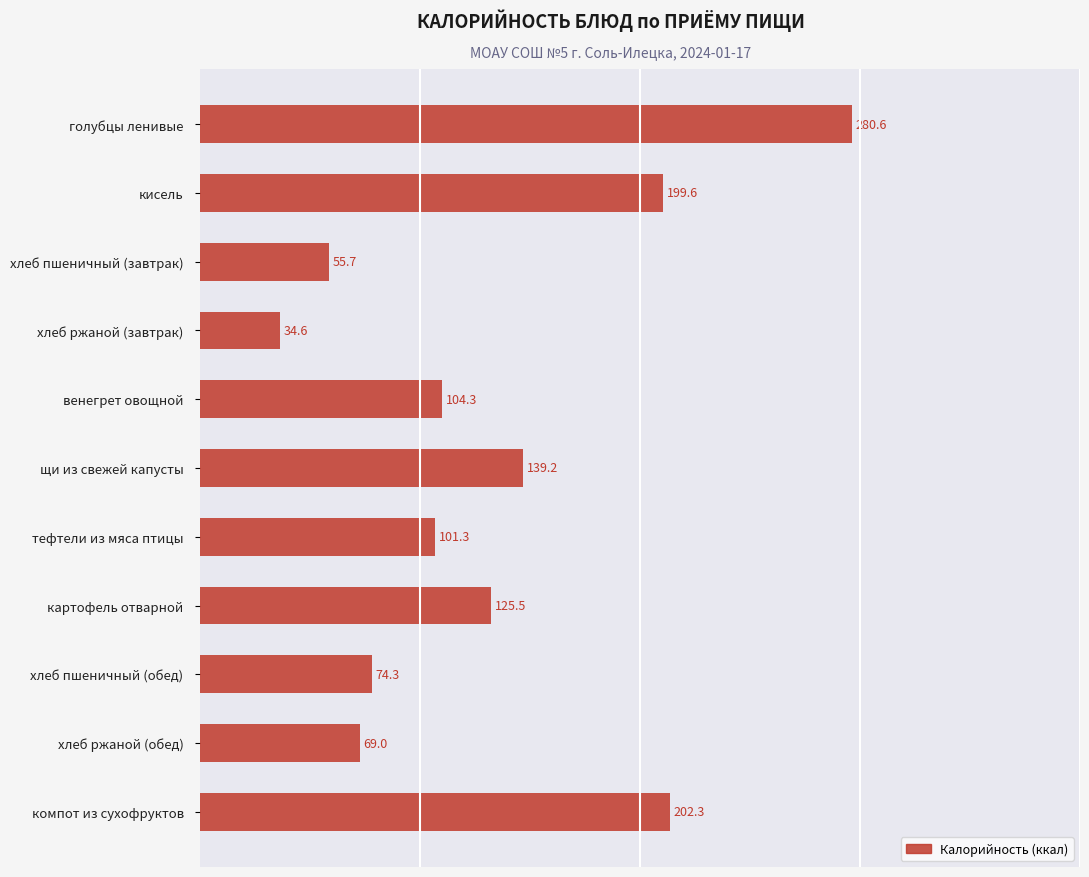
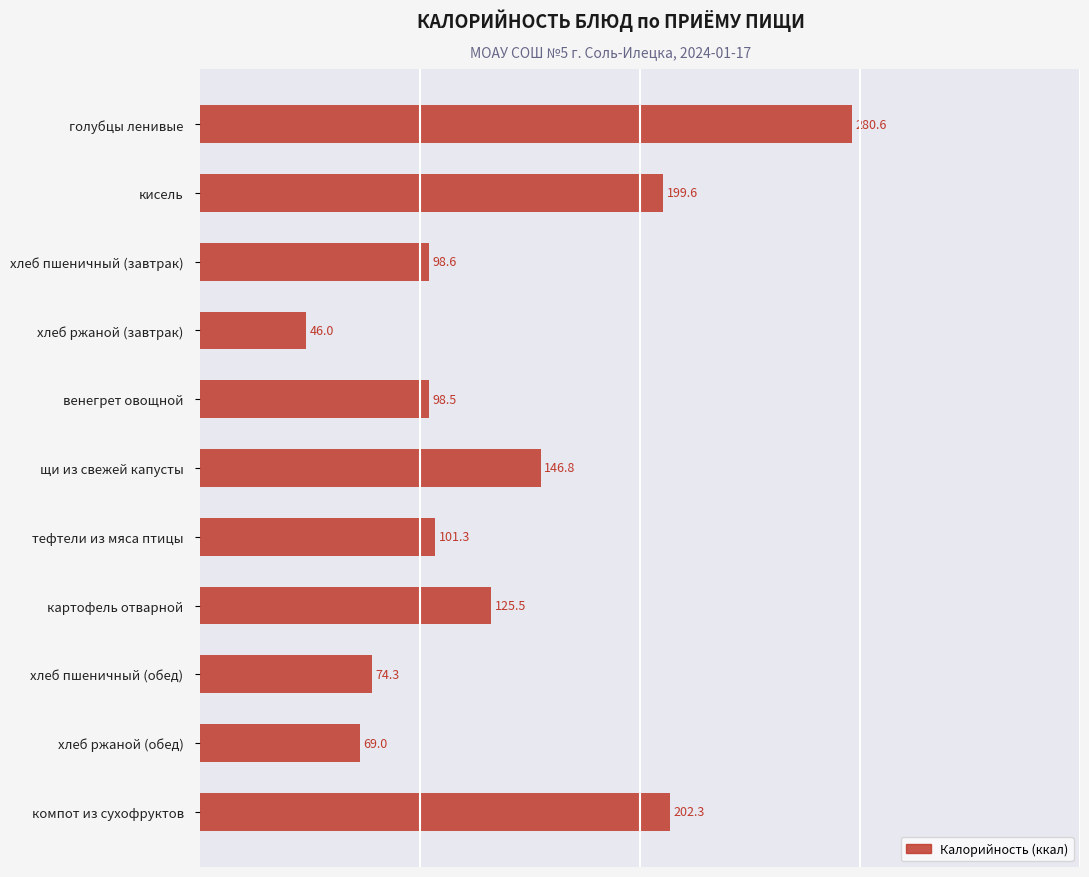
  {
    "голубцы ленивые": 280.6,
    "кисель": 199.6,
-   "хлеб пшеничный (завтрак)": 55.7,
-   "хлеб ржаной (завтрак)": 34.6,
-   "венегрет овощной": 104.3,
-   "щи из свежей капусты": 139.2,
+   "хлеб пшеничный (завтрак)": 98.6,
+   "хлеб ржаной (завтрак)": 46.0,
+   "венегрет овощной": 98.5,
+   "щи из свежей капусты": 146.8,
    "тефтели из мяса птицы": 101.3,
    "картофель отварной": 125.5,
    "хлеб пшеничный (обед)": 74.3,
    "хлеб ржаной (обед)": 69.0,
    "компот из сухофруктов": 202.3
  }
